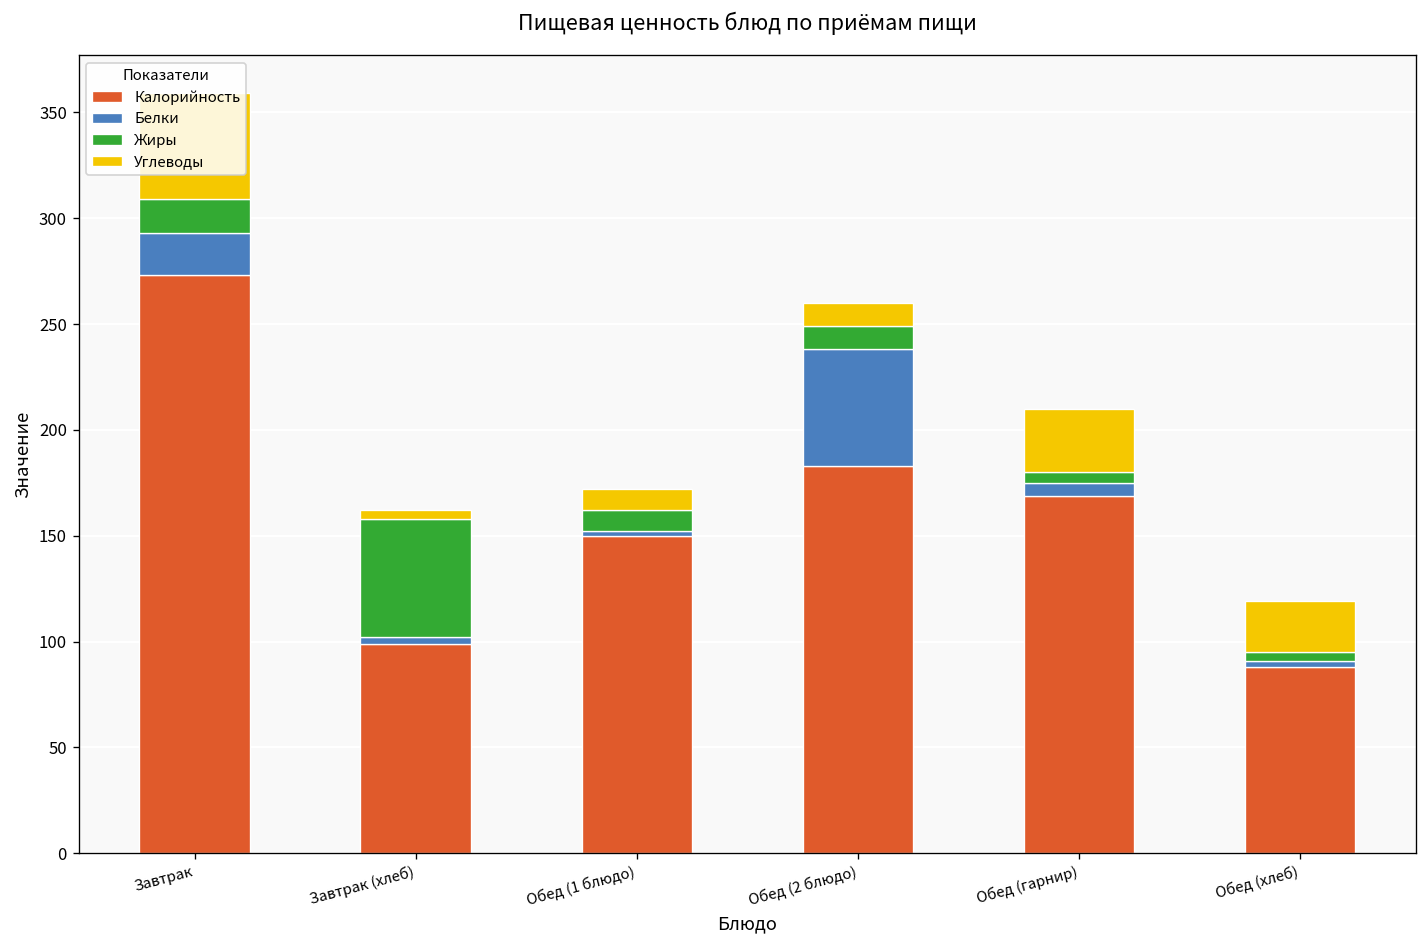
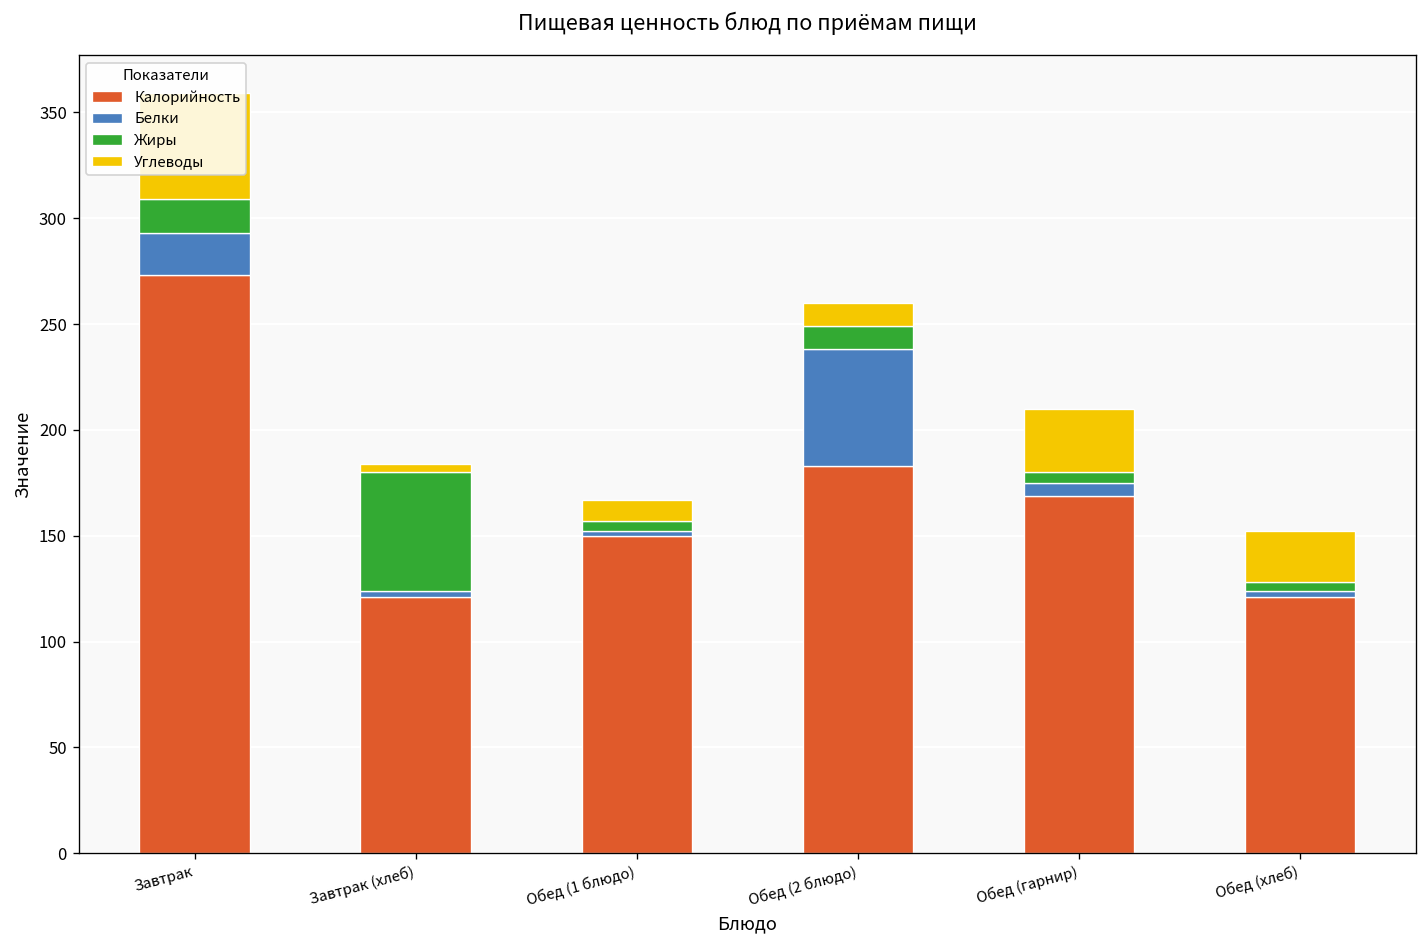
  {
    "Калорийность": {
      "Завтрак": 273,
-     "Завтрак (хлеб)": 99,
+     "Завтрак (хлеб)": 121,
      "Обед (1 блюдо)": 150,
      "Обед (2 блюдо)": 183,
      "Обед (гарнир)": 169,
-     "Обед (хлеб)": 88
+     "Обед (хлеб)": 121
    },
    "Белки": {
      "Завтрак": 20,
      "Завтрак (хлеб)": 3,
      "Обед (1 блюдо)": 2,
      "Обед (2 блюдо)": 55,
      "Обед (гарнир)": 6,
      "Обед (хлеб)": 3
    },
    "Жиры": {
      "Завтрак": 16,
      "Завтрак (хлеб)": 56,
-     "Обед (1 блюдо)": 10,
+     "Обед (1 блюдо)": 5,
      "Обед (2 блюдо)": 11,
      "Обед (гарнир)": 5,
      "Обед (хлеб)": 4
    },
    "Углеводы": {
      "Завтрак (хлеб)": 4,
      "Обед (1 блюдо)": 10,
      "Обед (2 блюдо)": 11,
      "Обед (гарнир)": 30,
      "Обед (хлеб)": 24
    }
  }
